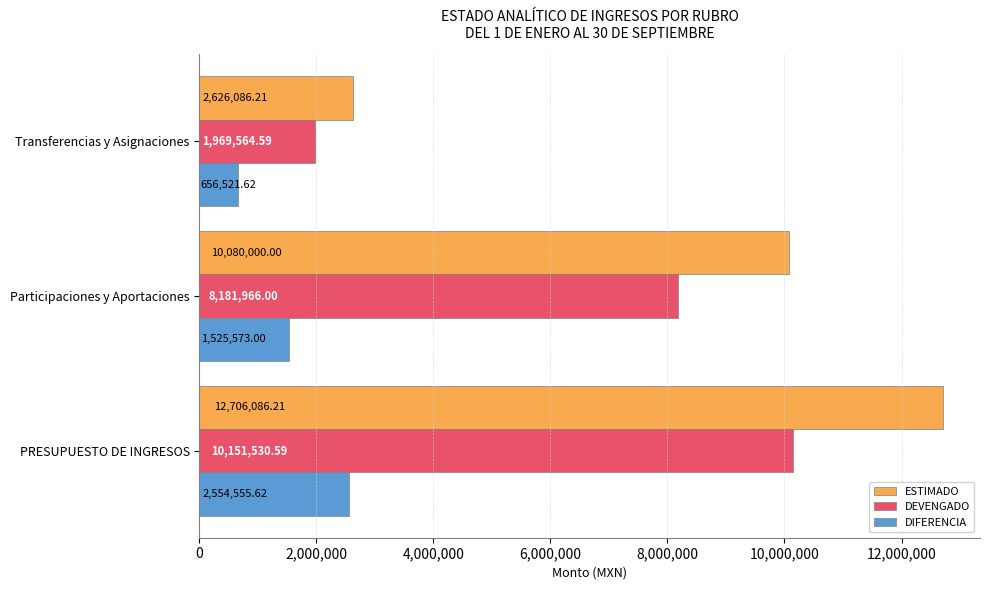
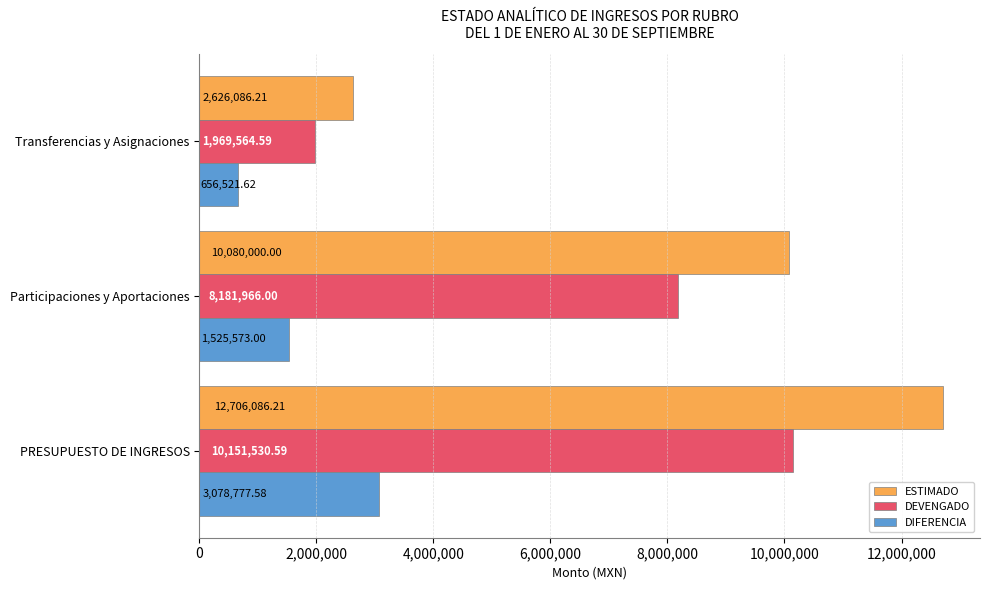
  {
    "ESTIMADO": {
      "Transferencias y Asignaciones": "2,626,086.21",
      "Participaciones y Aportaciones": "10,080,000.00",
      "PRESUPUESTO DE INGRESOS": "12,706,086.21"
    },
    "DEVENGADO": {
      "Transferencias y Asignaciones": "1,969,564.59",
      "Participaciones y Aportaciones": "8,181,966.00",
      "PRESUPUESTO DE INGRESOS": "10,151,530.59"
    },
    "DIFERENCIA": {
      "Transferencias y Asignaciones": "656,521.62",
      "Participaciones y Aportaciones": "1,525,573.00",
-     "PRESUPUESTO DE INGRESOS": "2,554,555.62"
+     "PRESUPUESTO DE INGRESOS": "3,078,777.58"
    }
  }
